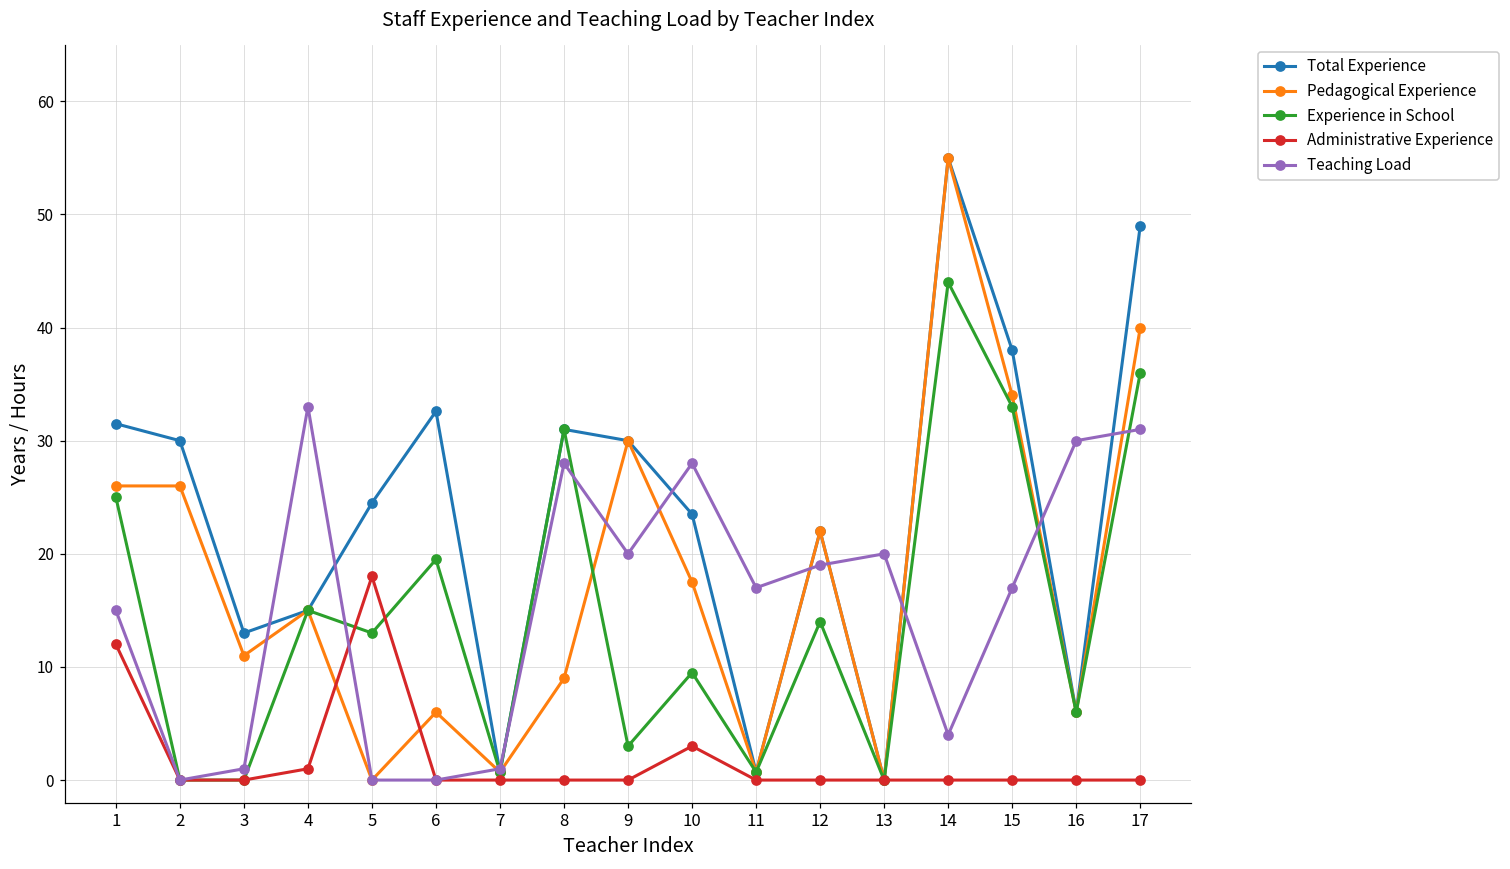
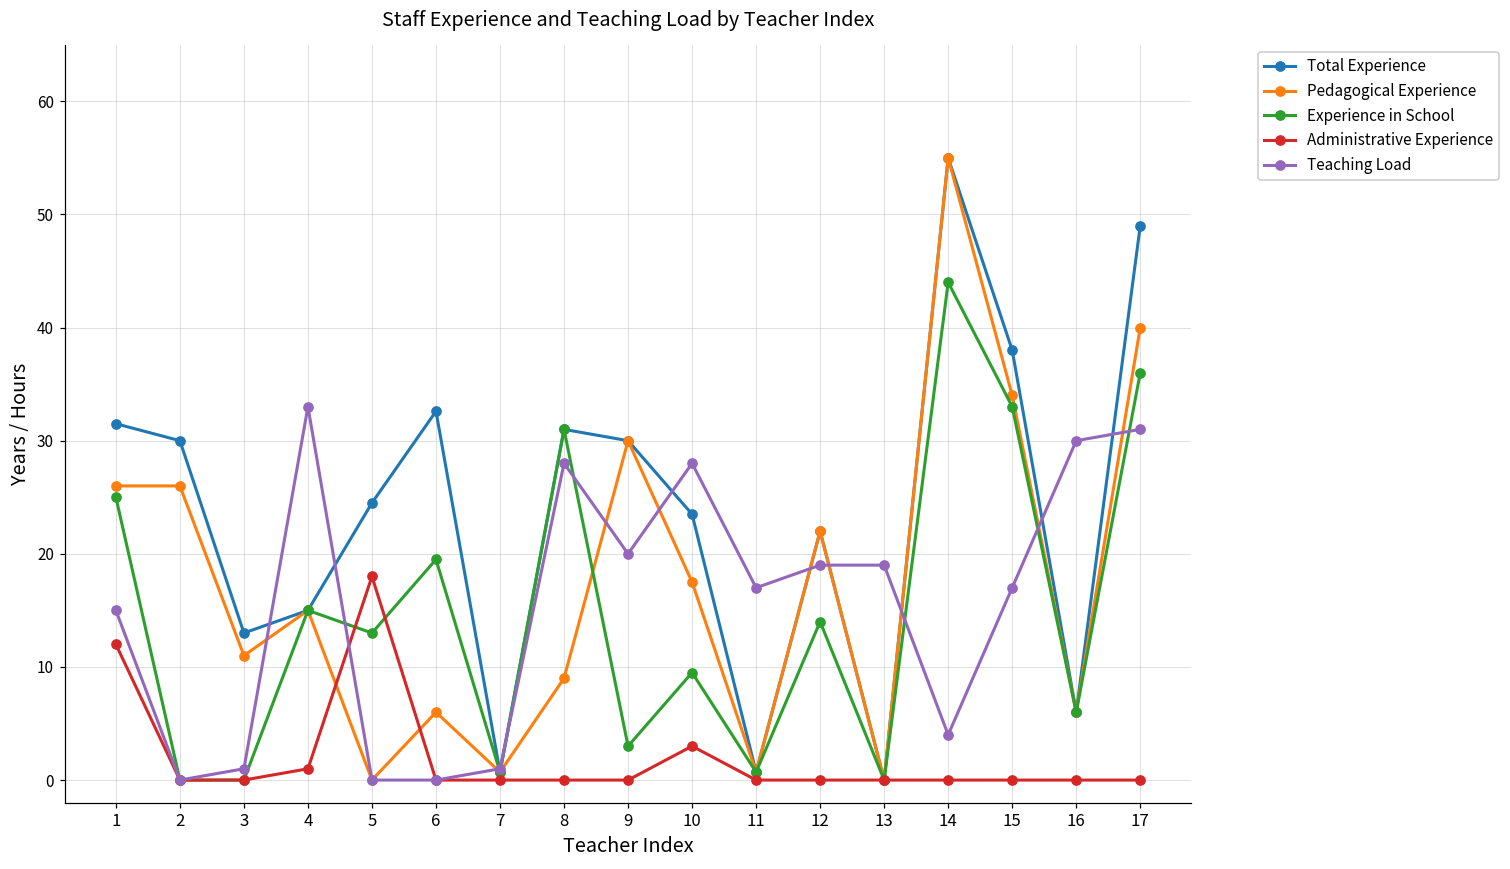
  {
    "Total Experience": {
      "1": 31.5,
      "2": 30,
      "3": 13,
      "5": 24.5,
      "6": 32.6,
      "10": 23.5,
      "15": 38,
      "17": 49
    },
    "Pedagogical Experience": {
      "1": 26,
      "2": 26,
      "3": 11,
      "6": 6,
      "8": 9,
      "10": 17.5,
      "15": 34,
      "17": 40
    },
    "Experience in School": {
      "1": 25,
      "5": 13,
      "6": 19.5,
      "9": 3,
      "10": 9.5,
      "12": 14,
      "14": 44,
      "15": 33,
      "17": 36
    },
    "Administrative Experience": {
      "1": 12,
      "4": 1,
      "5": 18,
      "7": 0,
      "8": 0,
      "9": 0,
      "10": 3,
      "11": 0,
      "12": 0,
      "14": 0,
      "15": 0,
      "16": 0,
      "17": 0
    },
    "Teaching Load": {
      "1": 15,
      "3": 1,
      "4": 33,
      "7": 1,
      "8": 28,
      "9": 20,
      "10": 28,
      "11": 17,
      "12": 19,
-     "13": 20,
+     "13": 19,
      "14": 4,
      "15": 17,
      "16": 30,
      "17": 31
    }
  }
